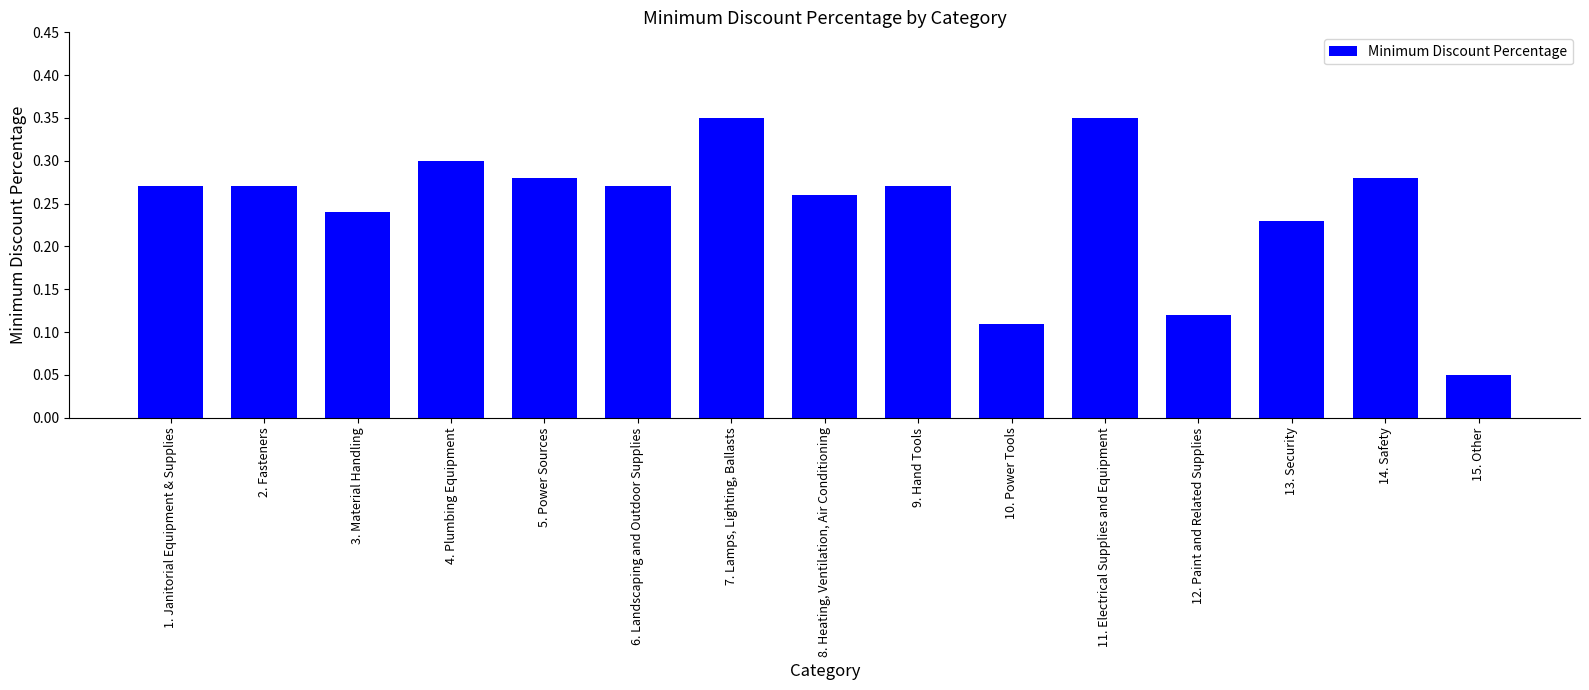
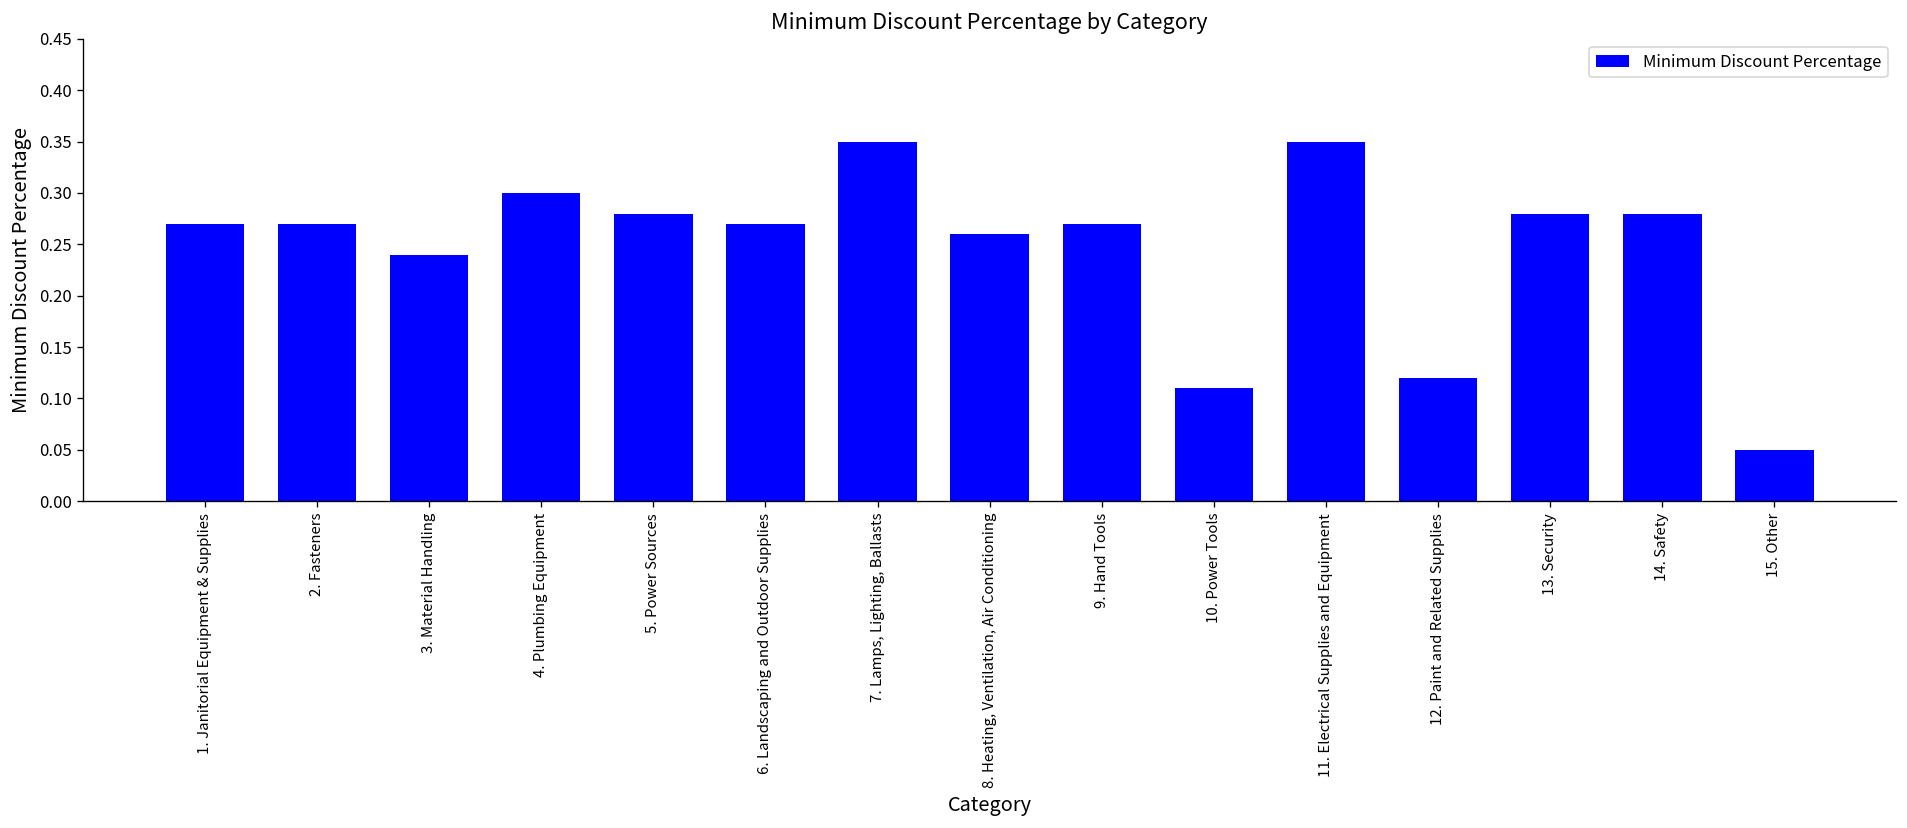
  {
    "1. Janitorial Equipment & Supplies": 0.27,
    "2. Fasteners": 0.27,
    "3. Material Handling": 0.24,
    "4. Plumbing Equipment": 0.30,
    "5. Power Sources": 0.28,
    "6. Landscaping and Outdoor Supplies": 0.27,
    "7. Lamps, Lighting, Ballasts": 0.35,
    "8. Heating, Ventilation, Air Conditioning": 0.26,
    "9. Hand Tools": 0.27,
    "10. Power Tools": 0.11,
    "11. Electrical Supplies and Equipment": 0.35,
    "12. Paint and Related Supplies": 0.12,
-   "13. Security": 0.23,
+   "13. Security": 0.28,
    "14. Safety": 0.28,
    "15. Other": 0.05
  }
